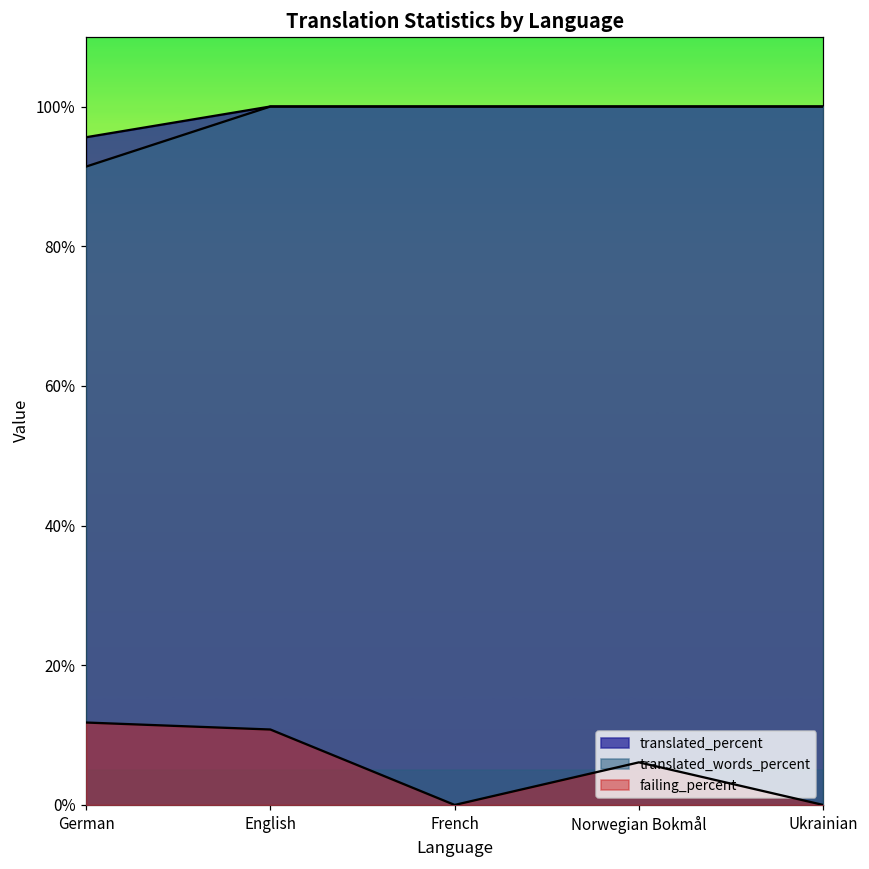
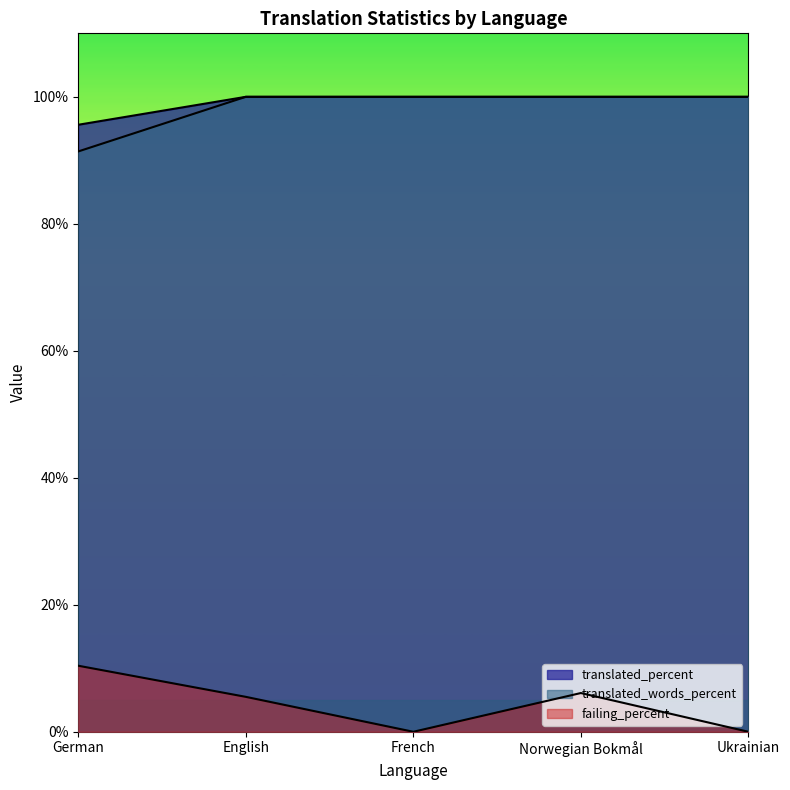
  {
    "translated_percent": {
      "German": "96%"
    },
    "translated_words_percent": {
      "German": "91%"
    },
    "failing_percent": {
-     "German": "12%",
-     "English": "11%"
+     "German": "10%",
+     "English": "6%"
    }
  }
